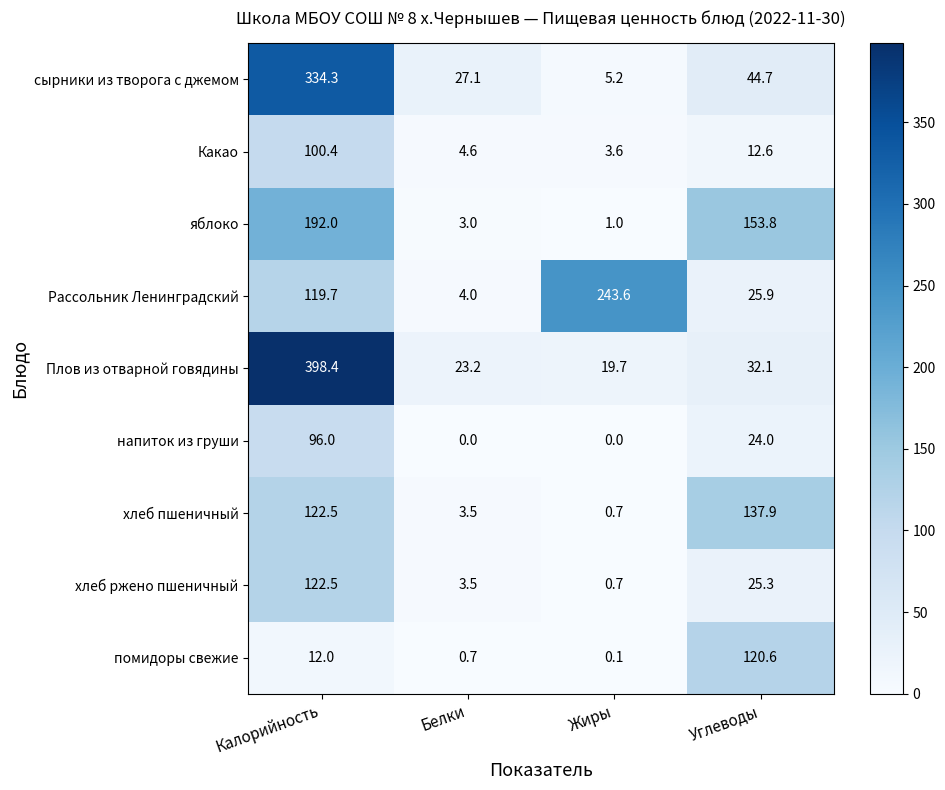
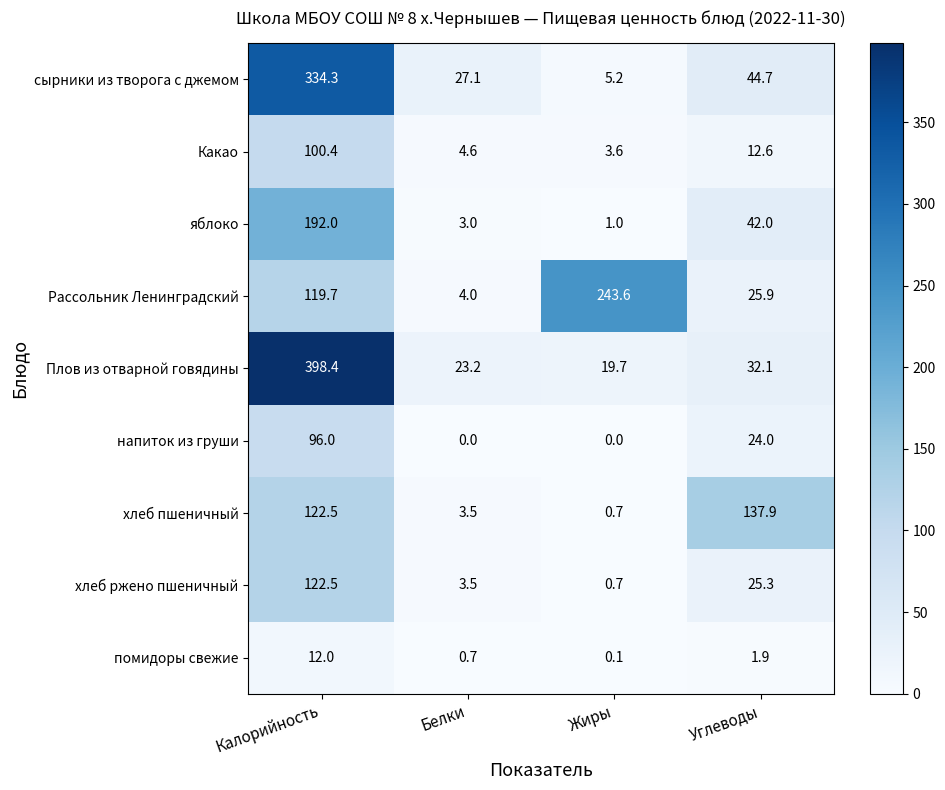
  {
    "сырники из творога с джемом": {
      "Калорийность": 334.3,
      "Белки": 27.1,
      "Жиры": 5.2,
      "Углеводы": 44.7
    },
    "Какао": {
      "Калорийность": 100.4,
      "Белки": 4.6,
      "Жиры": 3.6,
      "Углеводы": 12.6
    },
    "яблоко": {
      "Калорийность": 192.0,
      "Белки": 3.0,
      "Жиры": 1.0,
-     "Углеводы": 153.8
+     "Углеводы": 42.0
    },
    "Рассольник Ленинградский": {
      "Калорийность": 119.7,
      "Белки": 4.0,
      "Жиры": 243.6,
      "Углеводы": 25.9
    },
    "Плов из отварной говядины": {
      "Калорийность": 398.4,
      "Белки": 23.2,
      "Жиры": 19.7,
      "Углеводы": 32.1
    },
    "напиток из груши": {
      "Калорийность": 96.0,
      "Белки": 0.0,
      "Жиры": 0.0,
      "Углеводы": 24.0
    },
    "хлеб пшеничный": {
      "Калорийность": 122.5,
      "Белки": 3.5,
      "Жиры": 0.7,
      "Углеводы": 137.9
    },
    "хлеб ржено пшеничный": {
      "Калорийность": 122.5,
      "Белки": 3.5,
      "Жиры": 0.7,
      "Углеводы": 25.3
    },
    "помидоры свежие": {
      "Калорийность": 12.0,
      "Белки": 0.7,
      "Жиры": 0.1,
-     "Углеводы": 120.6
+     "Углеводы": 1.9
    }
  }
